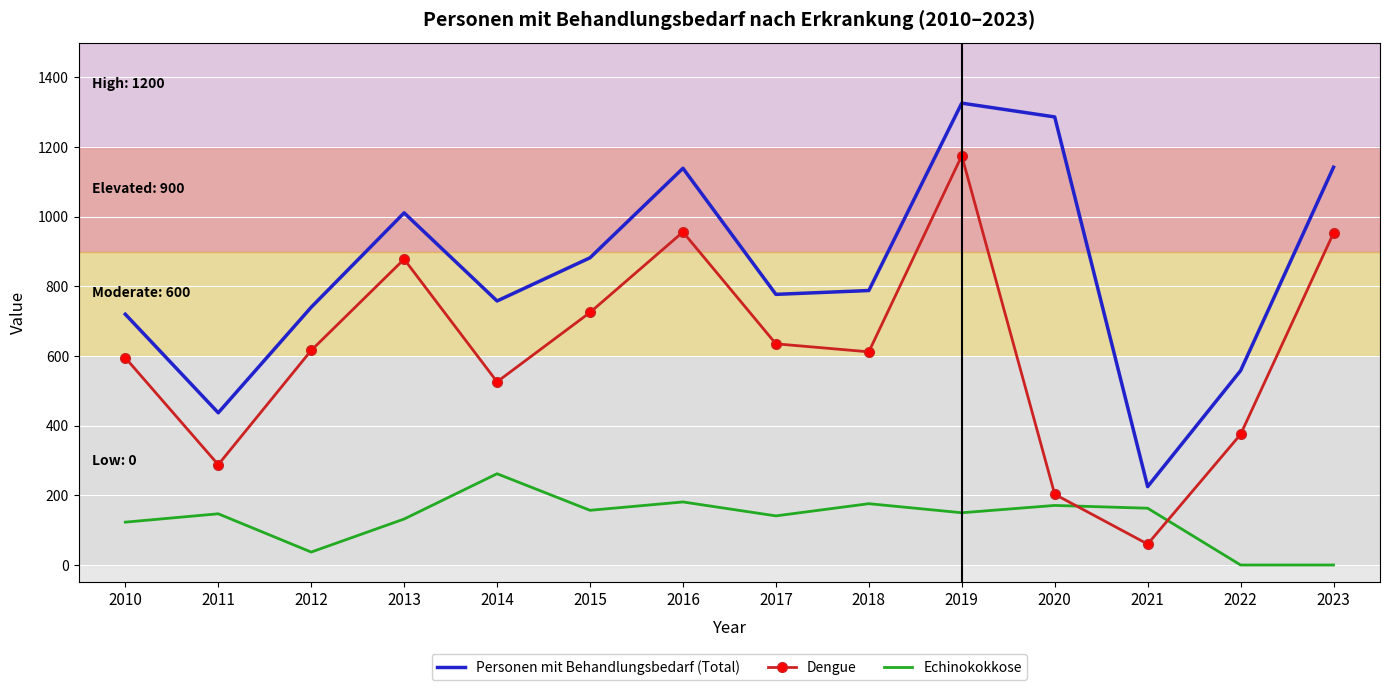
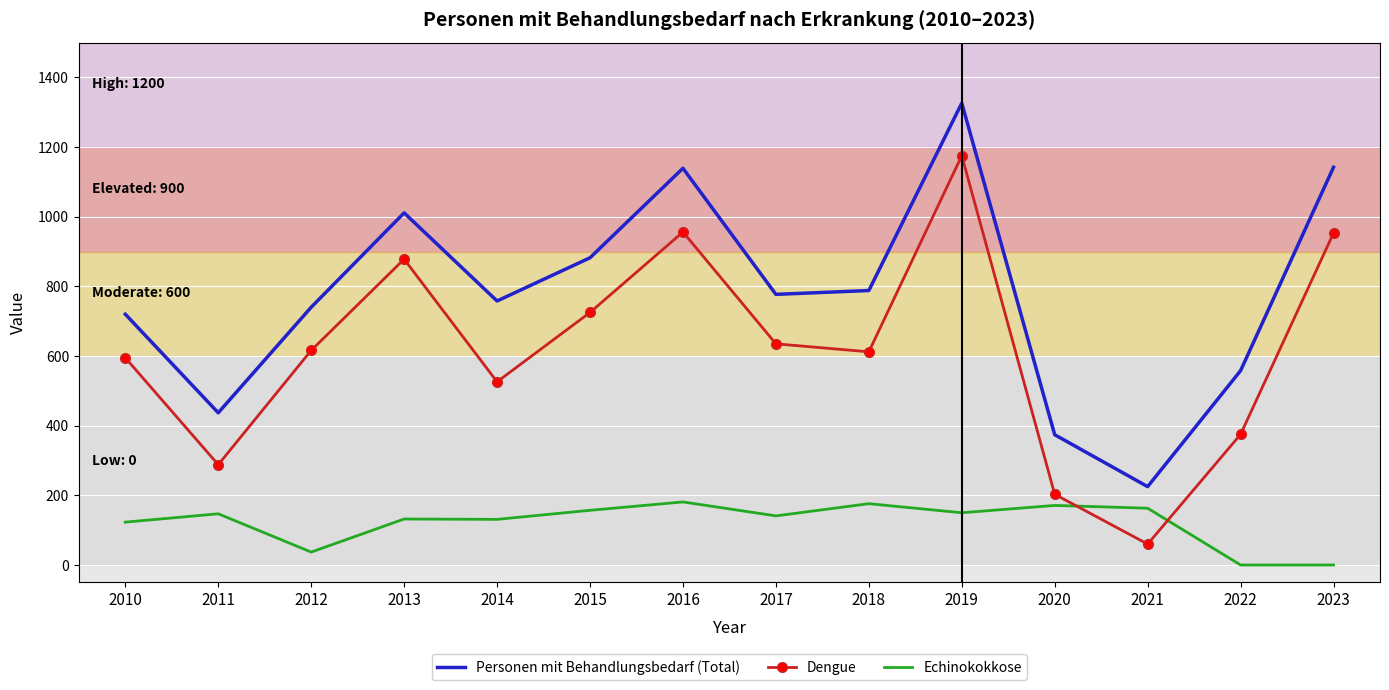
  {
    "Personen mit Behandlungsbedarf (Total)": {
      "2011": 440,
      "2012": 740,
      "2013": 1010,
      "2014": 760,
      "2015": 880,
      "2016": 1140,
      "2017": 780,
      "2018": 790,
      "2019": 1330,
-     "2020": 1290,
+     "2020": 370,
      "2021": 230,
      "2022": 560,
      "2023": 1140
    },
    "Dengue": {
      "2010": 600,
      "2011": 290,
      "2012": 620,
      "2013": 880,
      "2014": 530,
      "2015": 730,
      "2016": 960,
      "2017": 640,
      "2018": 610,
      "2019": 1180,
      "2020": 200,
      "2021": 60,
      "2022": 380,
      "2023": 950
    },
    "Echinokokkose": {
      "2010": 120,
      "2011": 150,
      "2012": 40,
      "2013": 130,
-     "2014": 260,
+     "2014": 130,
      "2015": 160,
      "2016": 180,
      "2017": 140,
      "2018": 180,
      "2019": 150,
      "2020": 170,
      "2021": 160,
      "2022": 0,
      "2023": 0
    }
  }
